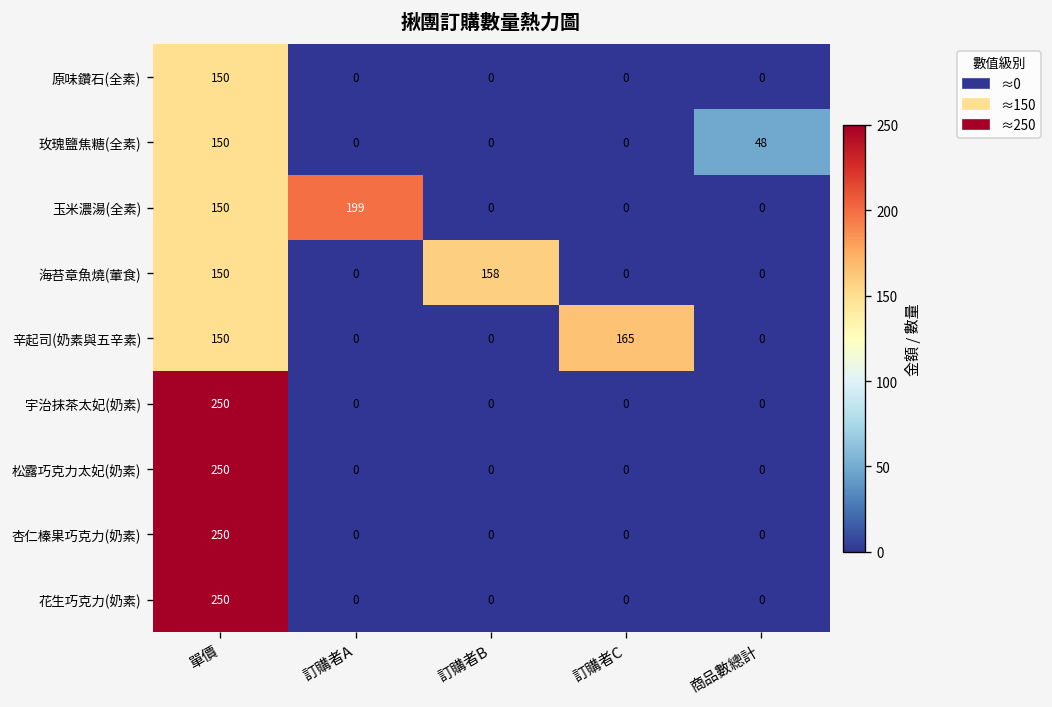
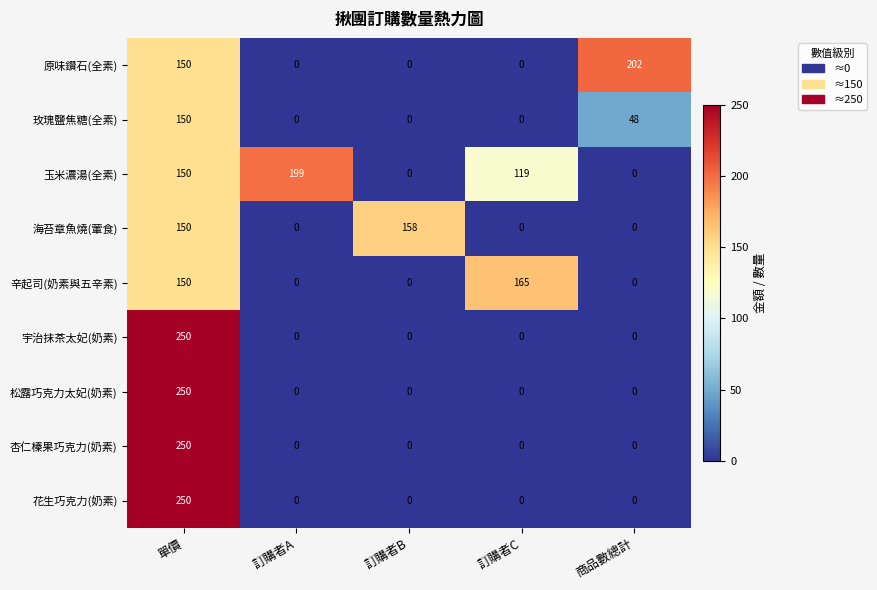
  {
    "原味鑽石(全素)": {
      "單價": 150,
      "訂購者A": 0,
      "訂購者B": 0,
      "訂購者C": 0,
-     "商品數總計": 0
+     "商品數總計": 202
    },
    "玫瑰鹽焦糖(全素)": {
      "單價": 150,
      "訂購者A": 0,
      "訂購者B": 0,
      "訂購者C": 0,
      "商品數總計": 48
    },
    "玉米濃湯(全素)": {
      "單價": 150,
      "訂購者A": 199,
      "訂購者B": 0,
-     "訂購者C": 0,
+     "訂購者C": 119,
      "商品數總計": 0
    },
    "海苔章魚燒(葷食)": {
      "單價": 150,
      "訂購者A": 0,
      "訂購者B": 158,
      "訂購者C": 0,
      "商品數總計": 0
    },
    "辛起司(奶素與五辛素)": {
      "單價": 150,
      "訂購者A": 0,
      "訂購者B": 0,
      "訂購者C": 165,
      "商品數總計": 0
    },
    "宇治抹茶太妃(奶素)": {
      "單價": 250,
      "訂購者A": 0,
      "訂購者B": 0,
      "訂購者C": 0,
      "商品數總計": 0
    },
    "松露巧克力太妃(奶素)": {
      "單價": 250,
      "訂購者A": 0,
      "訂購者B": 0,
      "訂購者C": 0,
      "商品數總計": 0
    },
    "杏仁榛果巧克力(奶素)": {
      "單價": 250,
      "訂購者A": 0,
      "訂購者B": 0,
      "訂購者C": 0,
      "商品數總計": 0
    },
    "花生巧克力(奶素)": {
      "單價": 250,
      "訂購者A": 0,
      "訂購者B": 0,
      "訂購者C": 0,
      "商品數總計": 0
    }
  }
